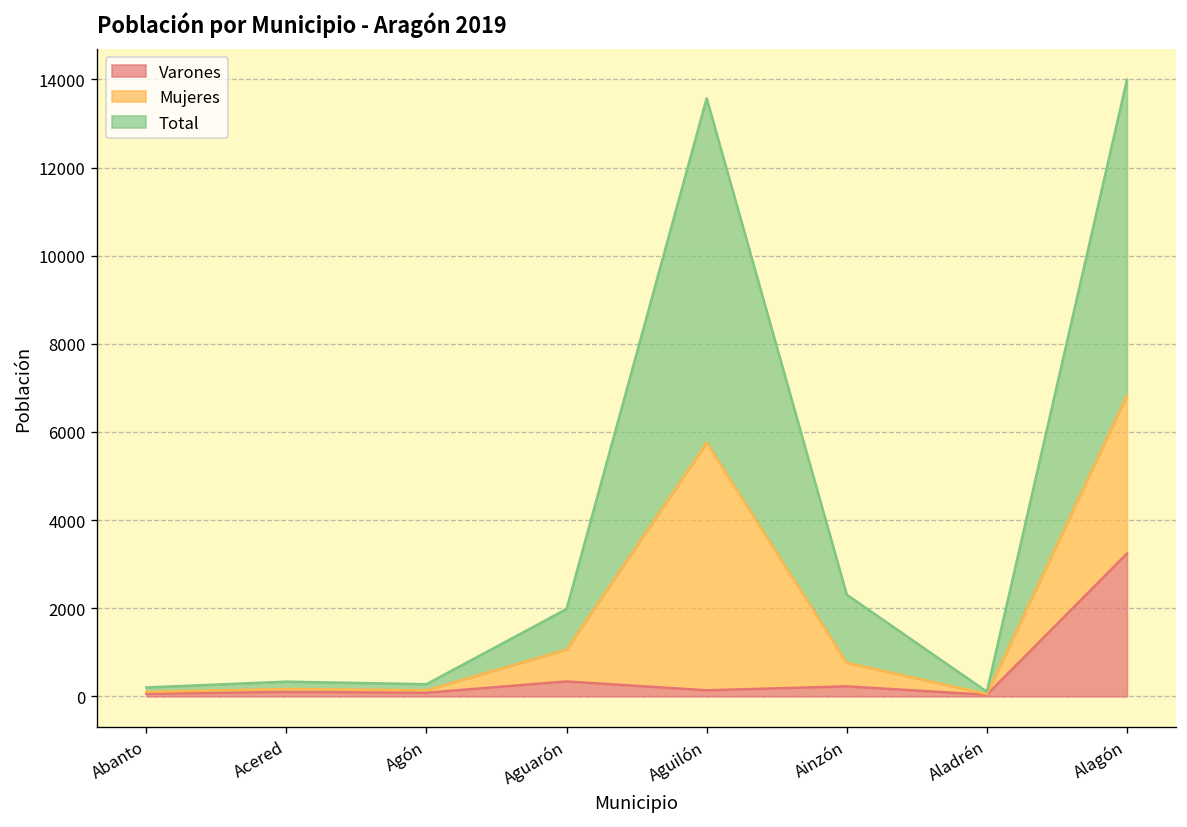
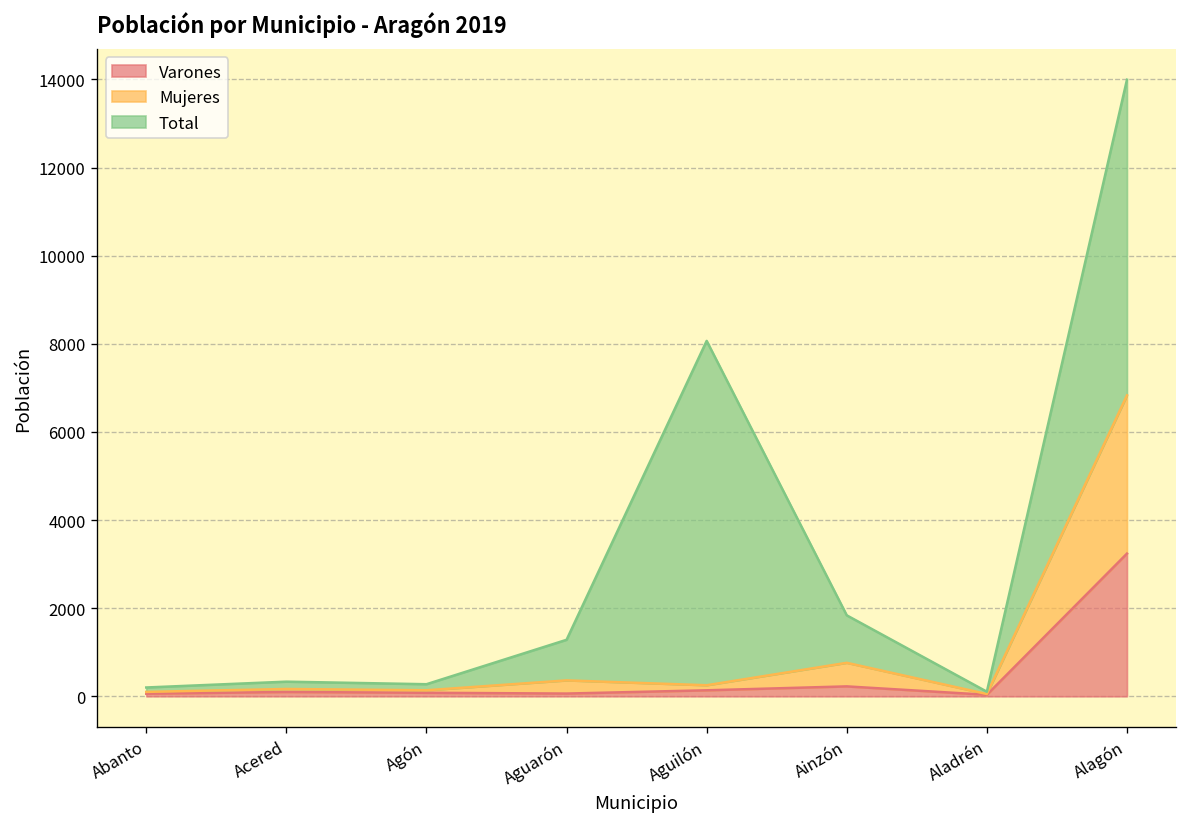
  {
    "Varones": {
-     "Aguarón": 300,
+     "Aguarón": 100,
      "Aguilón": 100,
      "Ainzón": 200,
      "Alagón": 3200
    },
    "Mujeres": {
-     "Aguarón": 700,
-     "Aguilón": 5600,
+     "Aguarón": 300,
+     "Aguilón": 100,
      "Ainzón": 500,
      "Alagón": 3600
    },
    "Total": {
      "Abanto": 100,
      "Acered": 200,
      "Agón": 100,
      "Aguarón": 900,
      "Aguilón": 7800,
-     "Ainzón": 1500,
+     "Ainzón": 1100,
      "Alagón": 7200
    }
  }
